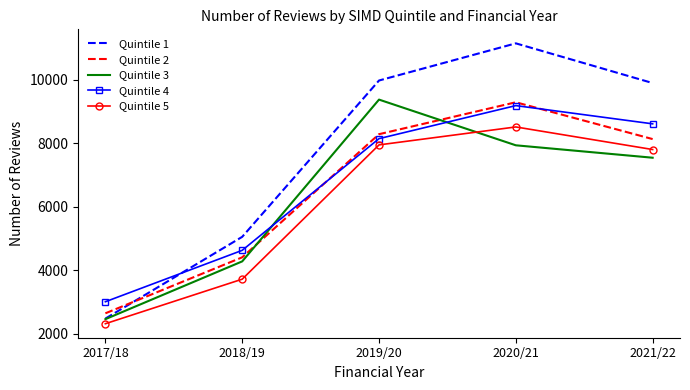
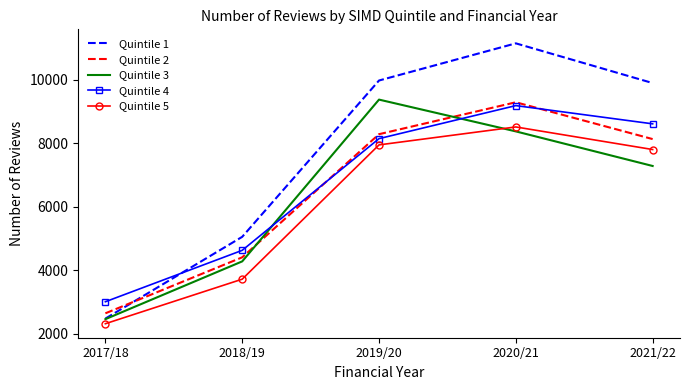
  {
    "Quintile 3": {
      "2018/19": 4300,
      "2019/20": 9400,
-     "2020/21": 7900,
-     "2021/22": 7500
+     "2020/21": 8400,
+     "2021/22": 7300
    }
  }
